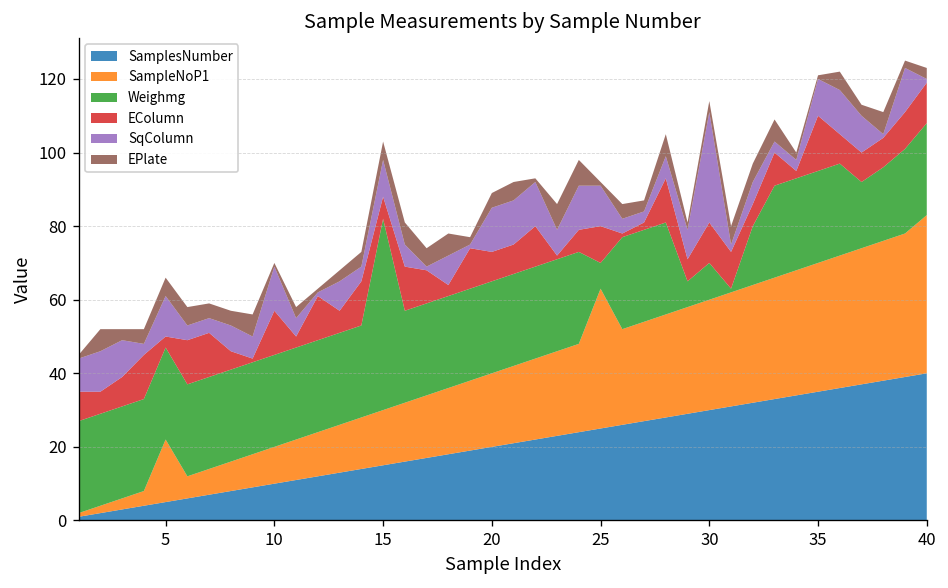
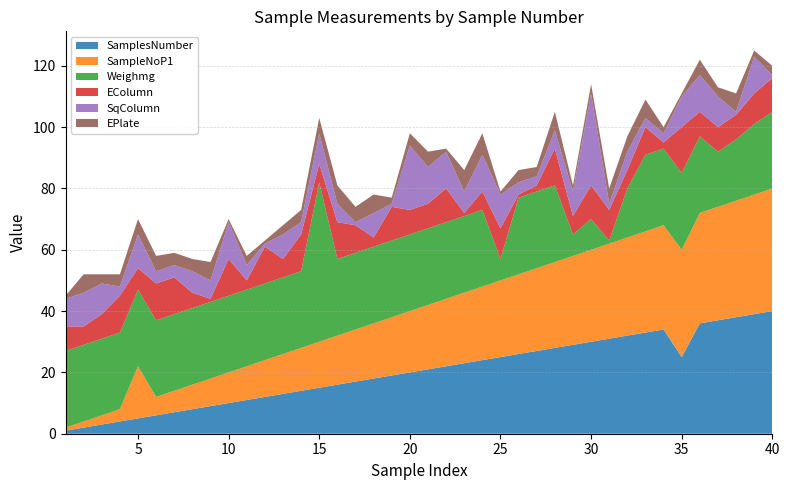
  {
    "SamplesNumber": {
      "5": 5,
      "10": 10,
      "15": 15,
      "20": 20,
      "25": 25,
      "30": 30,
-     "35": 35,
+     "35": 25,
      "40": 40
    },
    "SampleNoP1": {
      "5": 17,
      "10": 10,
      "15": 15,
      "20": 20,
-     "25": 38,
+     "25": 25,
      "30": 30,
      "35": 35,
-     "40": 43
+     "40": 40
    },
    "Weighmg": {
      "5": 25,
      "10": 25,
      "15": 52,
      "20": 25,
      "25": 7,
      "30": 10,
      "35": 25,
      "40": 25
    },
    "EColumn": {
-     "5": 3,
+     "5": 7,
      "10": 12,
      "15": 6,
      "20": 8,
      "25": 10,
      "30": 11,
      "35": 15,
      "40": 11
    },
    "SqColumn": {
      "5": 11,
      "10": 12,
      "15": 10,
-     "20": 12,
+     "20": 21,
      "25": 11,
      "30": 30,
      "35": 10,
      "40": 1
    },
    "EPlate": {
      "5": 5,
      "10": 1,
      "15": 5,
      "20": 4,
      "25": 1,
      "30": 3,
      "35": 1,
      "40": 3
    }
  }
